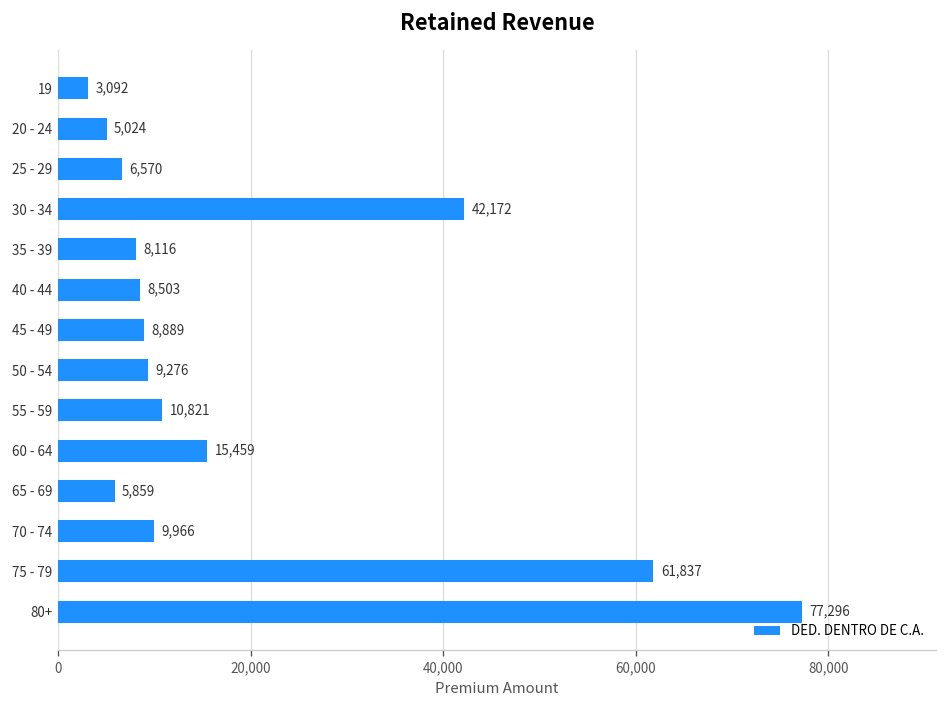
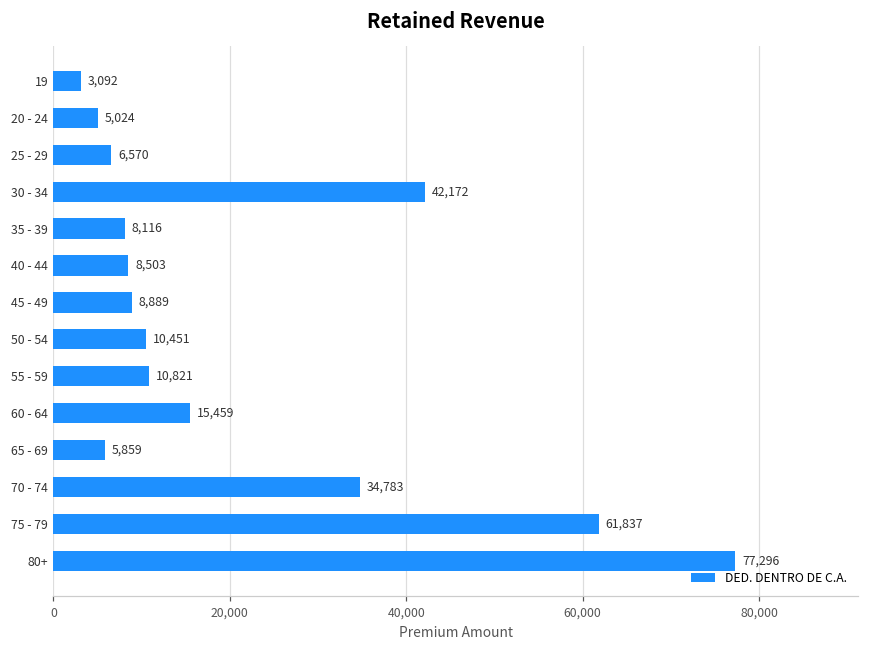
  {
    "19": "3,092",
    "20 - 24": "5,024",
    "25 - 29": "6,570",
    "30 - 34": "42,172",
    "35 - 39": "8,116",
    "40 - 44": "8,503",
    "45 - 49": "8,889",
-   "50 - 54": "9,276",
+   "50 - 54": "10,451",
    "55 - 59": "10,821",
    "60 - 64": "15,459",
    "65 - 69": "5,859",
-   "70 - 74": "9,966",
+   "70 - 74": "34,783",
    "75 - 79": "61,837",
    "80+": "77,296"
  }
